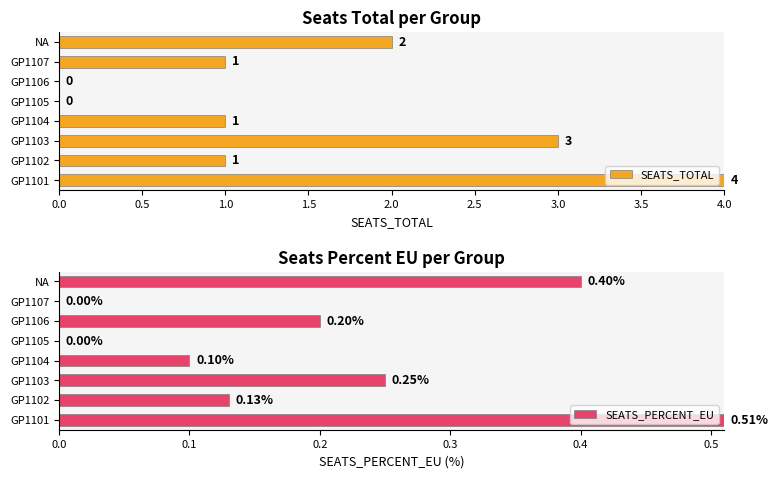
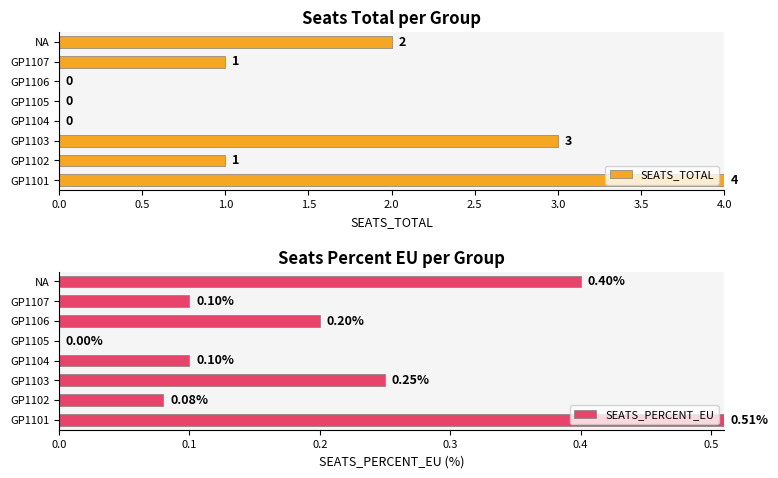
  {
    "Seats Total per Group": {
      "NA": "2",
      "GP1107": "1",
      "GP1106": "0",
      "GP1105": "0",
-     "GP1104": "1",
+     "GP1104": "0",
      "GP1103": "3",
      "GP1102": "1",
      "GP1101": "4"
    },
    "Seats Percent EU per Group": {
      "NA": "0.40%",
-     "GP1107": "0.00%",
+     "GP1107": "0.10%",
      "GP1106": "0.20%",
      "GP1105": "0.00%",
      "GP1104": "0.10%",
      "GP1103": "0.25%",
-     "GP1102": "0.13%",
+     "GP1102": "0.08%",
      "GP1101": "0.51%"
    }
  }
